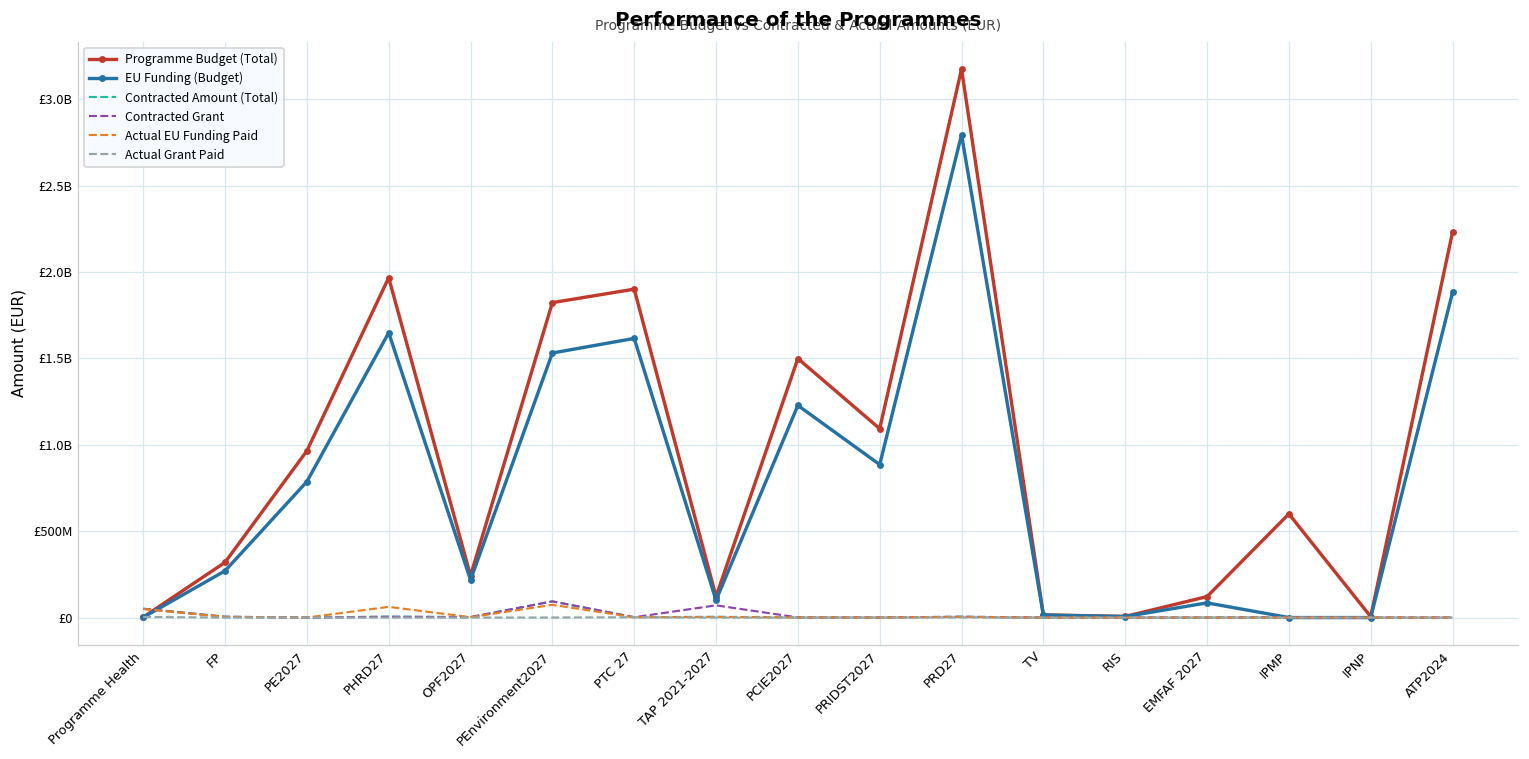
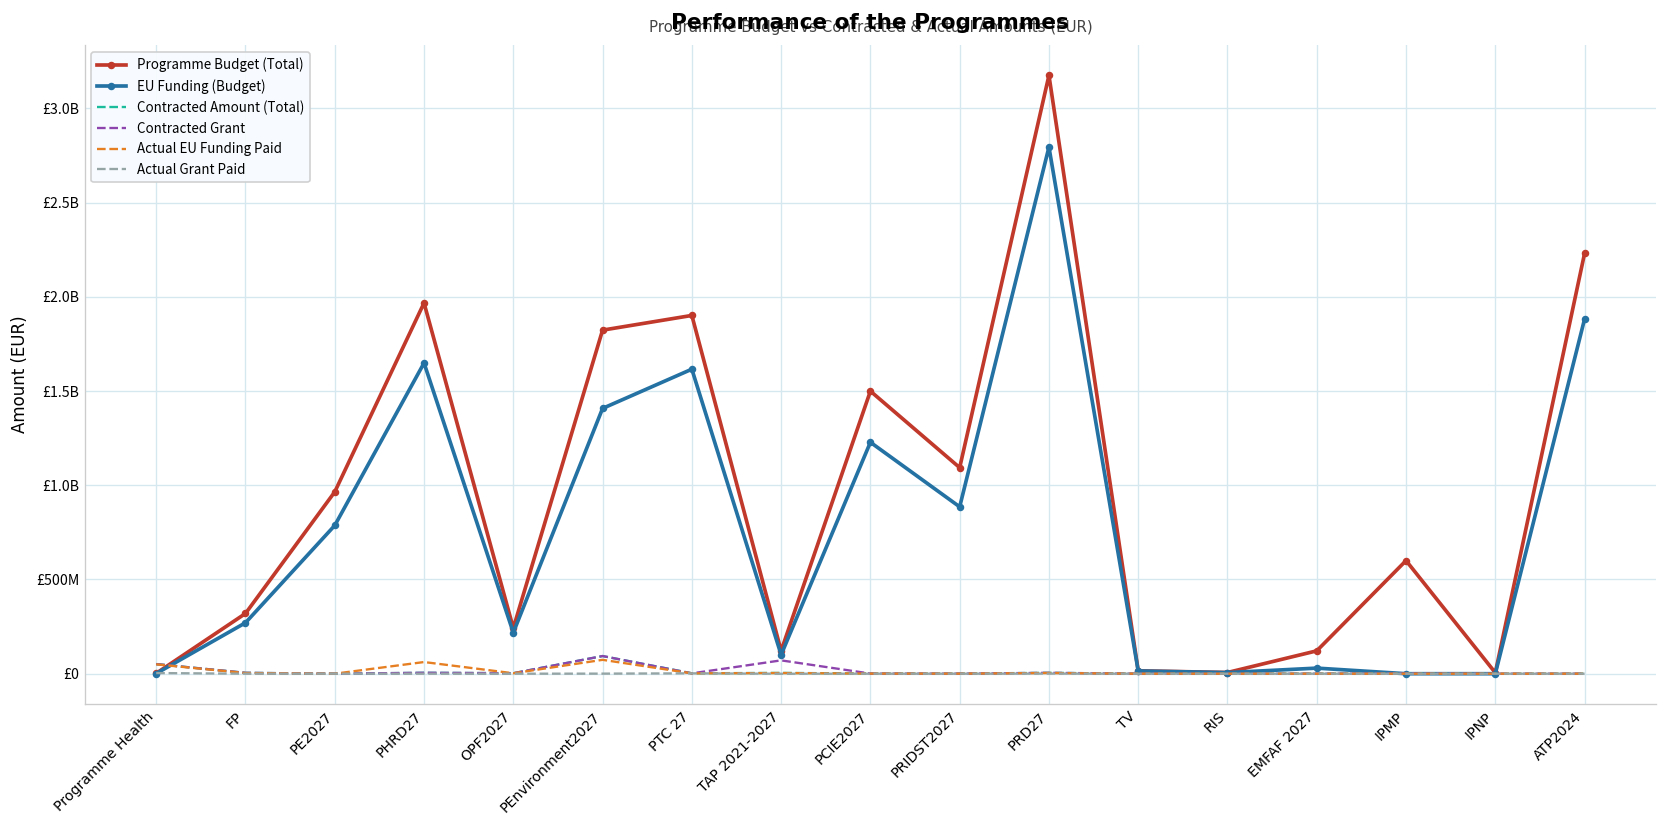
  {
    "Programme Budget (Total)": {
      "FP": "£320000000",
      "PE2027": "£960000000",
      "PHRD27": "£1970000000",
      "OPF2027": "£240000000",
      "PEnvironment2027": "£1820000000",
      "PTC 27": "£1900000000",
      "TAP 2021-2027": "£120000000",
      "PCIE2027": "£1500000000",
      "PRIDST2027": "£1090000000",
      "PRD27": "£3180000000",
      "EMFAF 2027": "£120000000",
      "IPMP": "£600000000",
      "ATP2024": "£2230000000"
    },
    "EU Funding (Budget)": {
      "FP": "£270000000",
      "PE2027": "£790000000",
      "PHRD27": "£1650000000",
      "OPF2027": "£220000000",
-     "PEnvironment2027": "£1530000000",
+     "PEnvironment2027": "£1410000000",
      "PTC 27": "£1620000000",
      "TAP 2021-2027": "£100000000",
      "PCIE2027": "£1230000000",
      "PRIDST2027": "£890000000",
      "PRD27": "£2790000000",
-     "EMFAF 2027": "£80000000",
+     "EMFAF 2027": "£30000000",
      "ATP2024": "£1880000000"
    },
    "Contracted Grant": {
      "TAP 2021-2027": "£70000000"
    },
    "Actual EU Funding Paid": {
      "PHRD27": "£60000000",
      "PEnvironment2027": "£70000000"
    },
    "Actual Grant Paid": {
      "PEnvironment2027": "£0"
    }
  }
